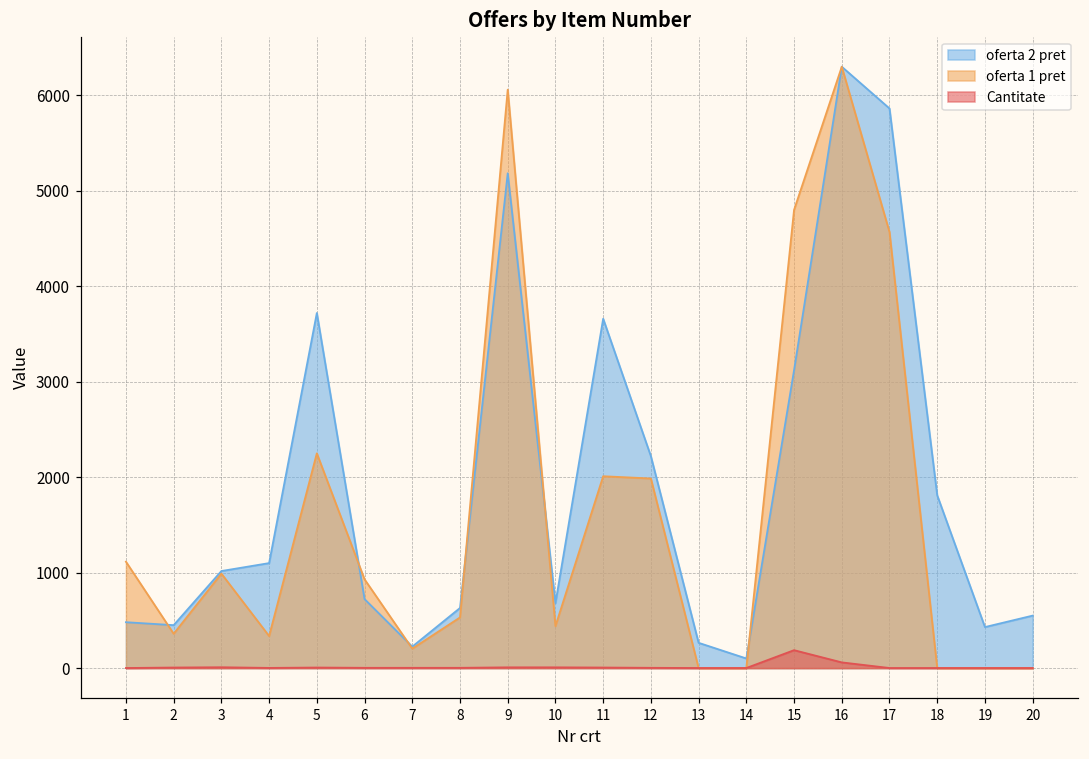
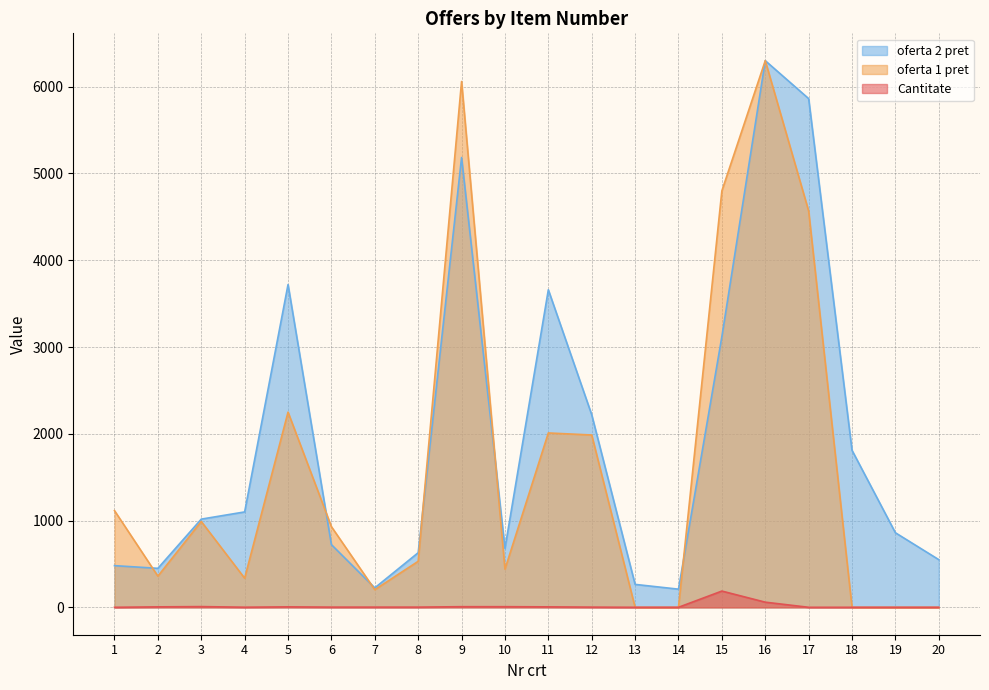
  {
    "oferta 2 pret": {
      "1": 500,
      "2": 500,
      "4": 1100,
      "5": 3700,
      "6": 700,
      "8": 600,
      "9": 5200,
      "10": 700,
      "11": 3700,
      "12": 2200,
      "13": 300,
-     "14": 100,
+     "14": 200,
      "15": 3100,
      "17": 5900,
      "18": 1800,
-     "19": 400,
+     "19": 900,
      "20": 600
    },
    "oferta 1 pret": {
      "1": 1100,
      "2": 400,
      "4": 300,
      "5": 2300,
      "6": 900,
      "8": 500,
      "9": 6100,
      "10": 400,
      "11": 2000,
      "12": 2000,
      "15": 4800,
      "17": 4600
    },
    "Cantitate": {
      "1": 0,
      "2": 0,
      "3": 0,
      "4": 0,
      "5": 0,
      "6": 0,
      "7": 0,
      "8": 0,
      "9": 0,
      "10": 0,
      "11": 0,
      "12": 0,
      "15": 200,
      "16": 100,
      "17": 0
    }
  }
